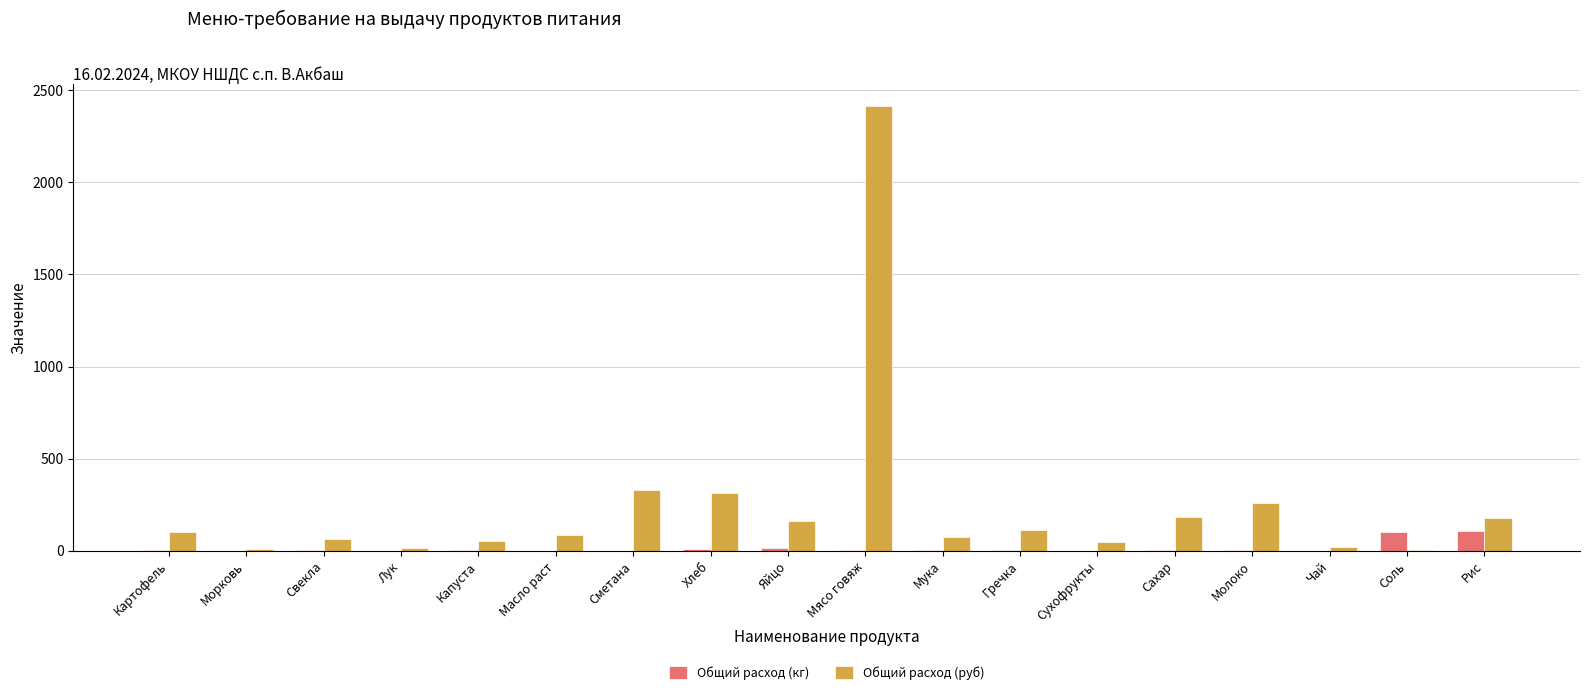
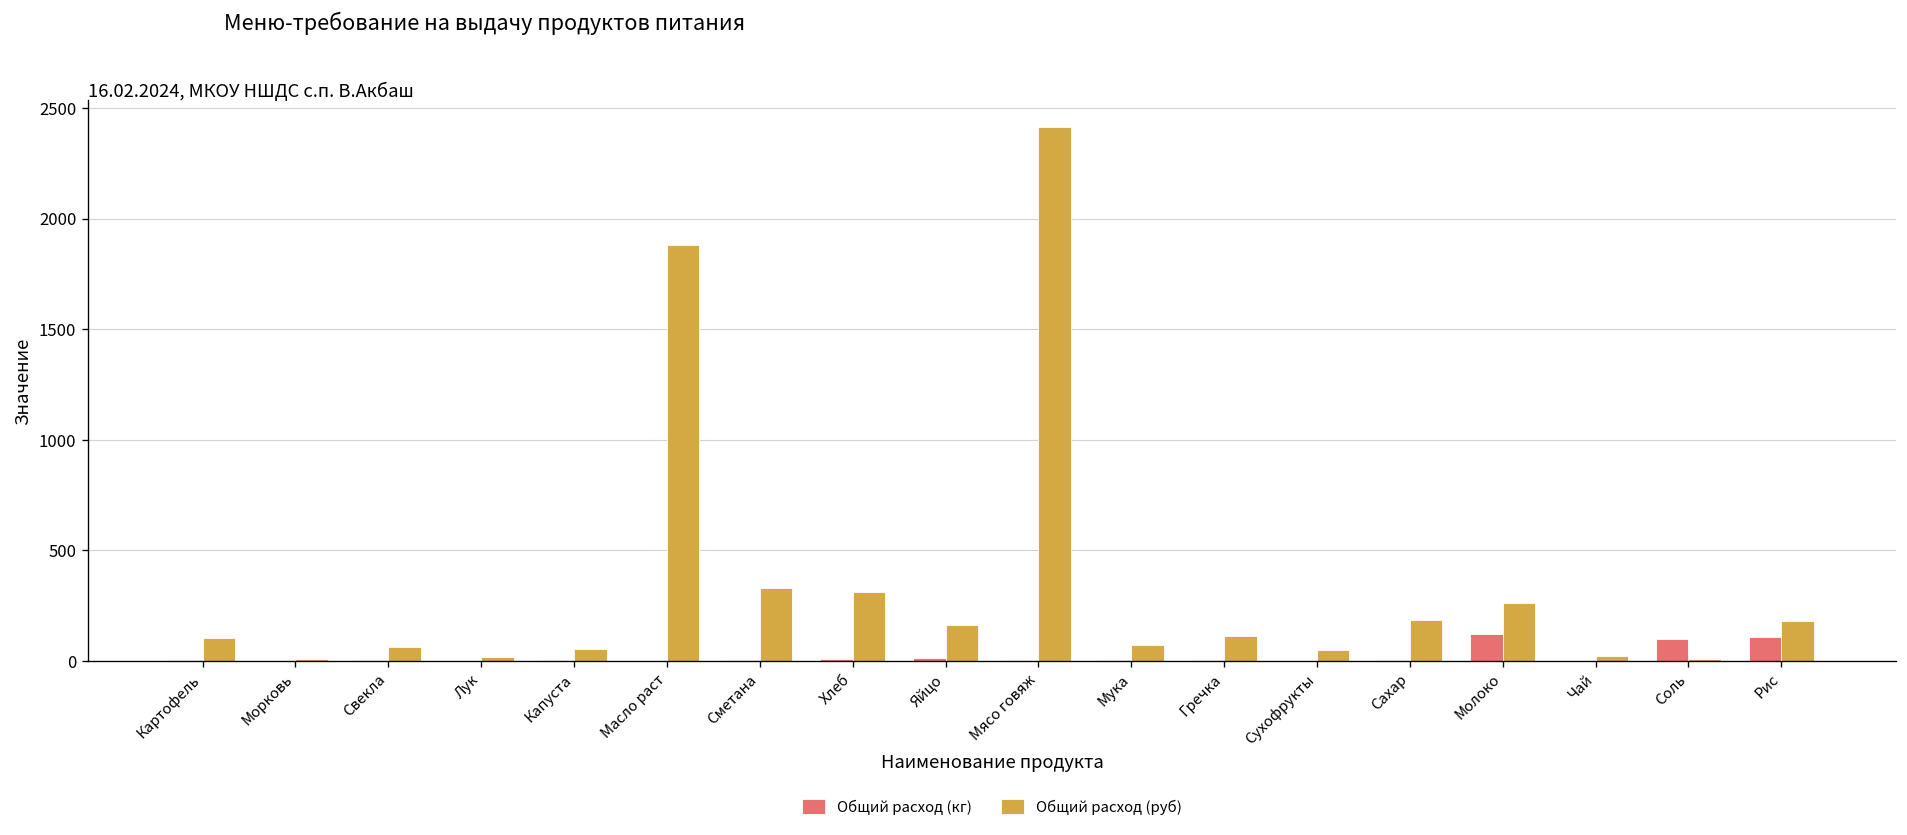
  {
    "Общий расход (кг)": {
-     "Молоко": 0,
+     "Молоко": 120,
      "Соль": 100,
      "Рис": 110
    },
    "Общий расход (руб)": {
      "Картофель": 100,
      "Свекла": 60,
      "Лук": 20,
      "Капуста": 50,
-     "Масло раст": 90,
+     "Масло раст": 1880,
      "Сметана": 330,
      "Хлеб": 310,
      "Яйцо": 160,
      "Мясо говяж": 2410,
      "Мука": 70,
      "Гречка": 110,
      "Сухофрукты": 50,
      "Сахар": 180,
      "Молоко": 260,
      "Чай": 20,
      "Рис": 180
    }
  }
